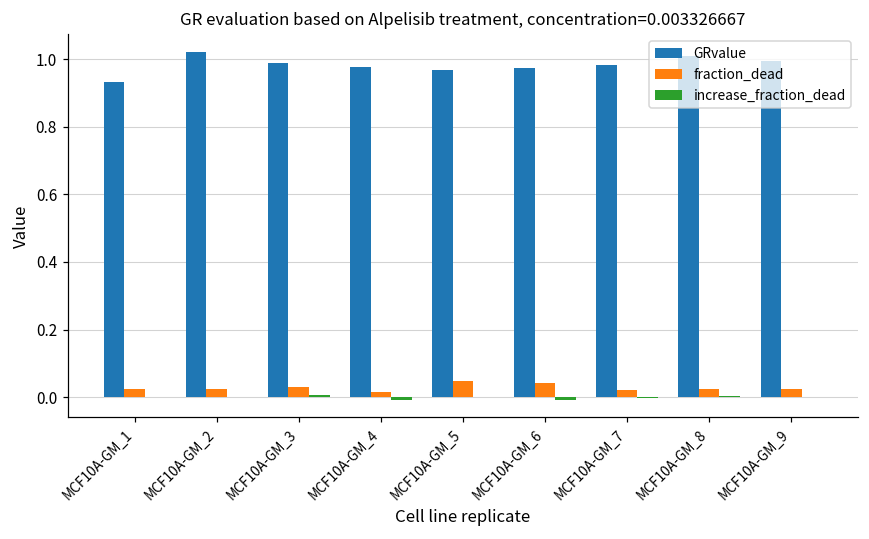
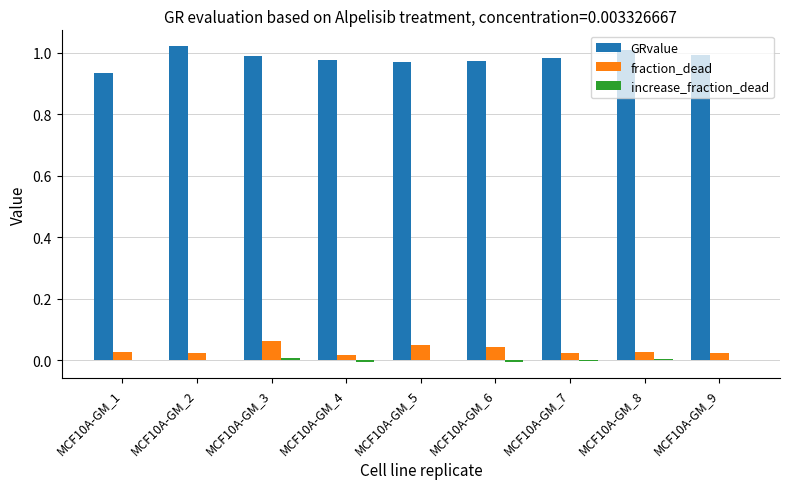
  {
    "GRvalue": {
      "MCF10A-GM_1": 0.93,
      "MCF10A-GM_2": 1.02,
      "MCF10A-GM_3": 0.99,
      "MCF10A-GM_4": 0.98,
      "MCF10A-GM_5": 0.97,
      "MCF10A-GM_6": 0.97,
      "MCF10A-GM_7": 0.98
    },
    "fraction_dead": {
      "MCF10A-GM_1": 0.03,
      "MCF10A-GM_2": 0.02,
-     "MCF10A-GM_3": 0.03,
+     "MCF10A-GM_3": 0.06,
      "MCF10A-GM_4": 0.02,
      "MCF10A-GM_5": 0.05,
      "MCF10A-GM_6": 0.04,
      "MCF10A-GM_7": 0.02,
      "MCF10A-GM_8": 0.03,
      "MCF10A-GM_9": 0.03
    }
  }
